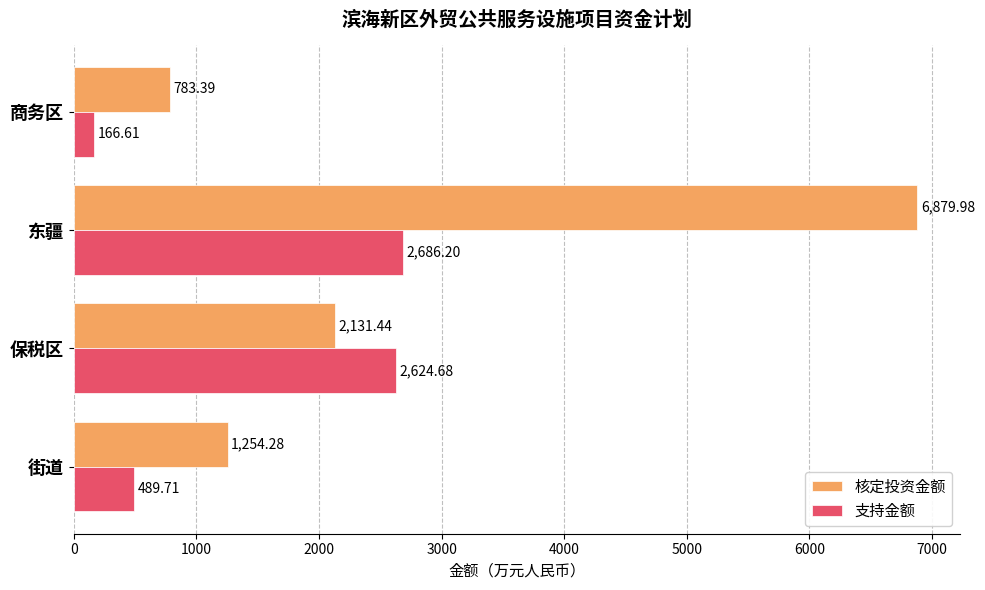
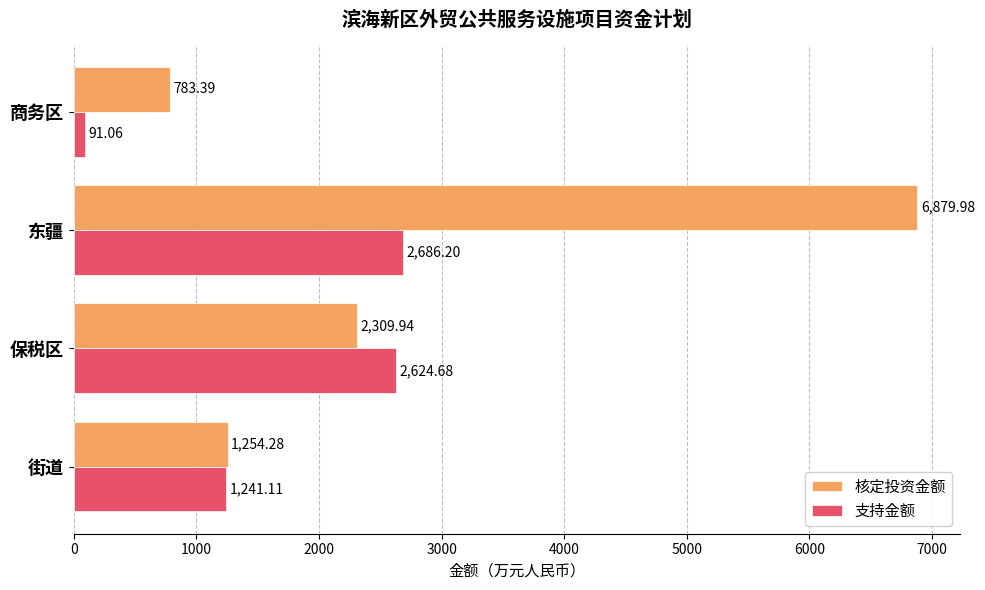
  {
    "核定投资金额": {
      "商务区": "783.39",
      "东疆": "6,879.98",
-     "保税区": "2,131.44",
+     "保税区": "2,309.94",
      "街道": "1,254.28"
    },
    "支持金额": {
-     "商务区": "166.61",
+     "商务区": "91.06",
      "东疆": "2,686.20",
      "保税区": "2,624.68",
-     "街道": "489.71"
+     "街道": "1,241.11"
    }
  }
